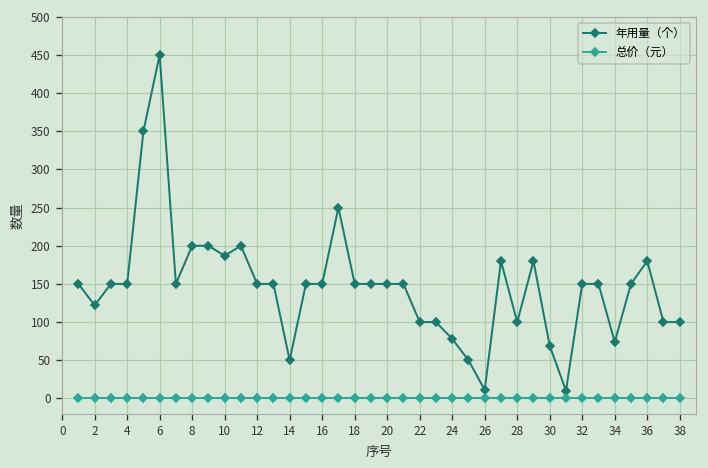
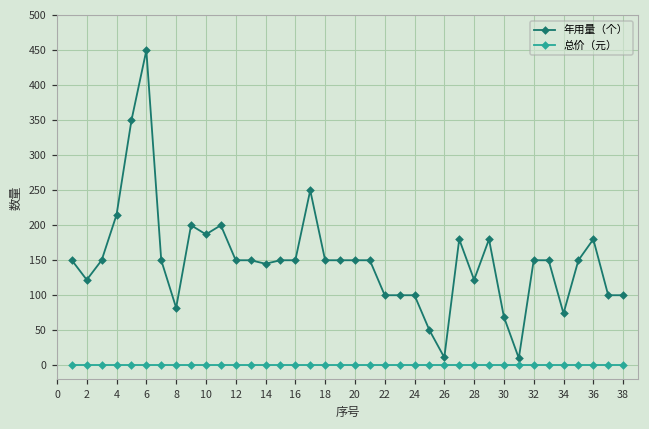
  {
    "年用量（个）": {
      "2": 120,
-     "4": 150,
+     "4": 220,
      "6": 450,
-     "8": 200,
+     "8": 80,
      "10": 190,
      "12": 150,
-     "14": 50,
+     "14": 150,
      "16": 150,
      "18": 150,
      "20": 150,
      "22": 100,
-     "24": 80,
+     "24": 100,
      "26": 10,
-     "28": 100,
+     "28": 120,
      "30": 70,
      "32": 150,
      "34": 70,
      "36": 180,
      "38": 100
    },
    "总价（元）": {
      "2": 0,
      "4": 0,
      "6": 0,
      "8": 0,
      "10": 0,
      "12": 0,
      "14": 0,
      "16": 0,
      "18": 0,
      "20": 0,
      "22": 0,
      "24": 0,
      "26": 0,
      "28": 0,
      "30": 0,
      "32": 0,
      "34": 0,
      "36": 0,
      "38": 0
    }
  }
